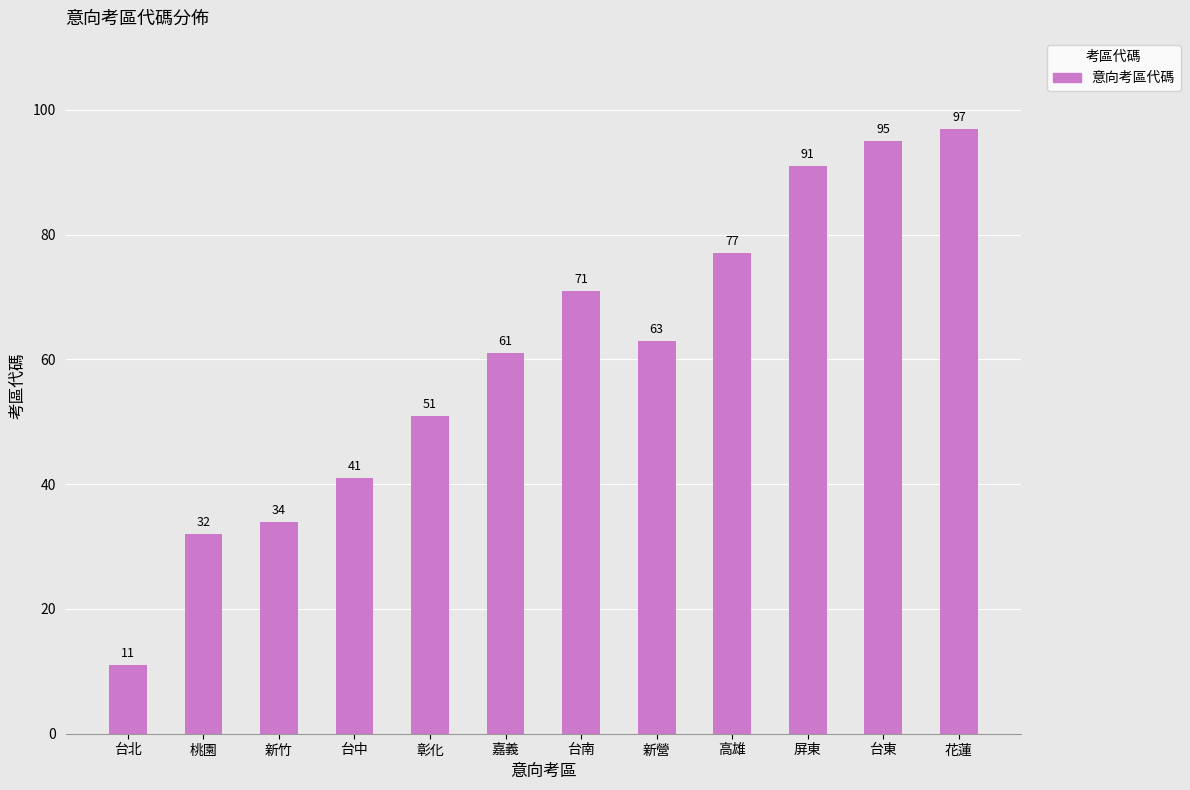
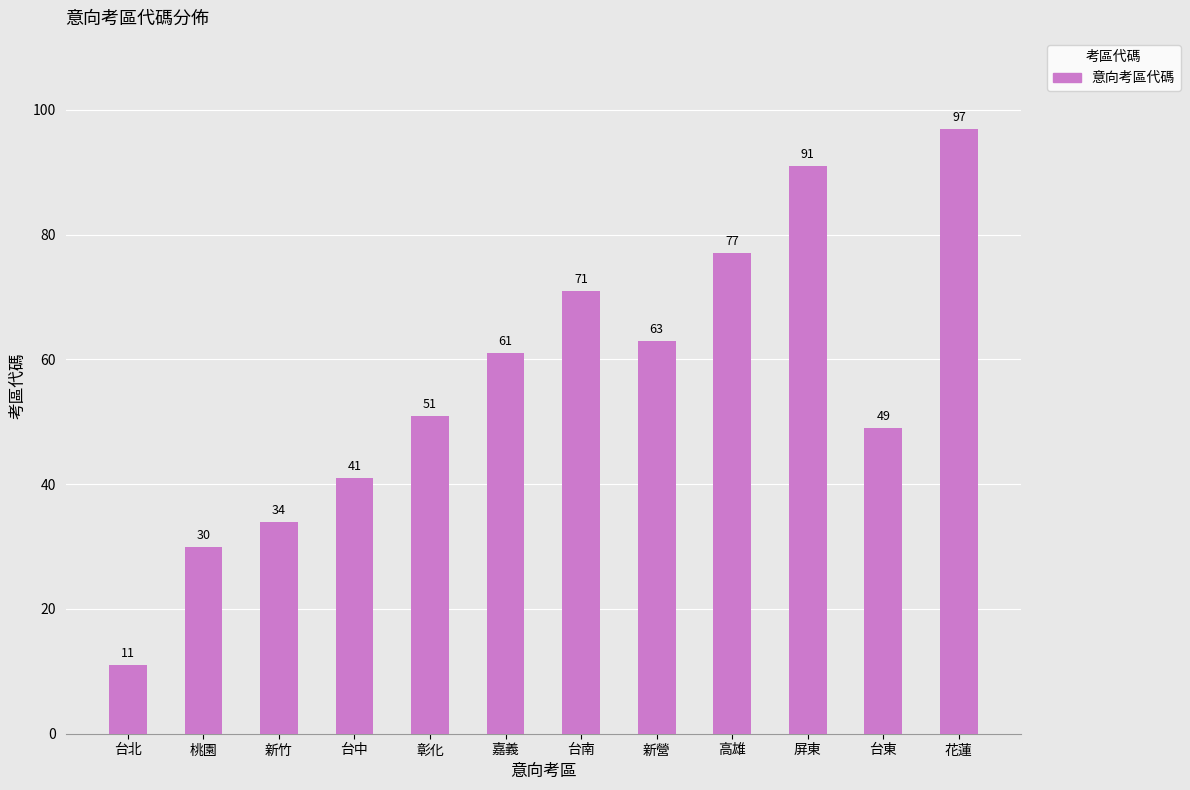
  {
    "台北": 11,
-   "桃園": 32,
+   "桃園": 30,
    "新竹": 34,
    "台中": 41,
    "彰化": 51,
    "嘉義": 61,
    "台南": 71,
    "新營": 63,
    "高雄": 77,
    "屏東": 91,
-   "台東": 95,
+   "台東": 49,
    "花蓮": 97
  }
